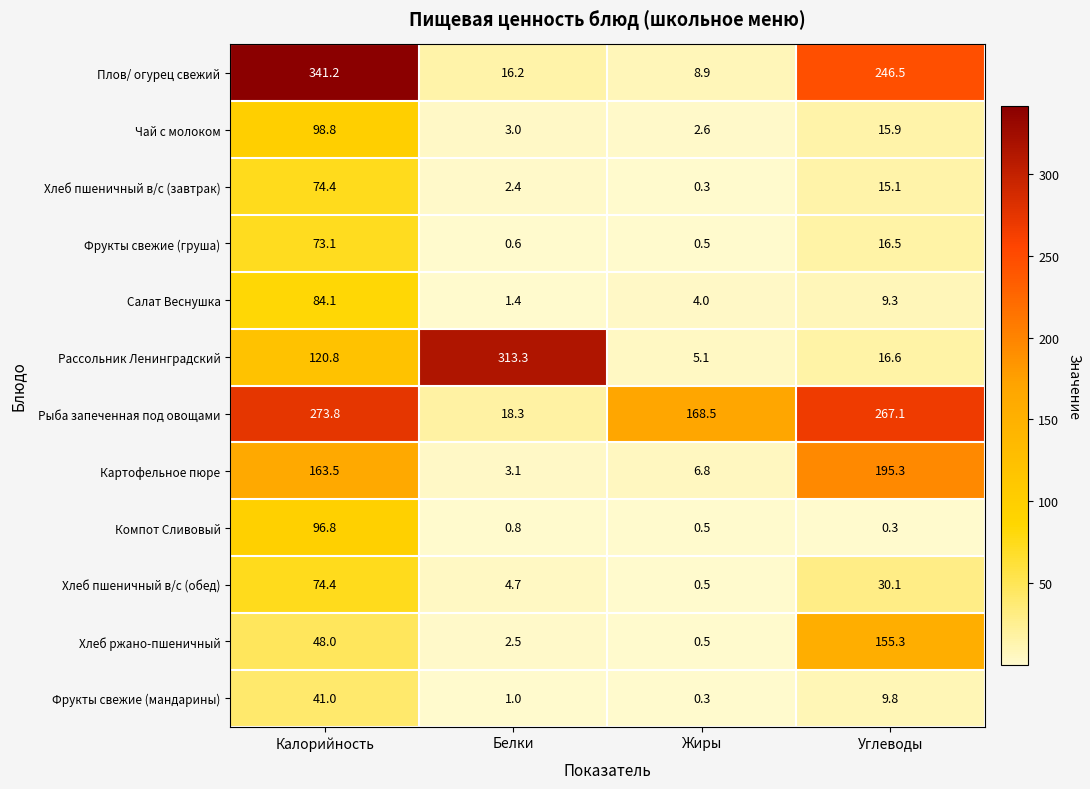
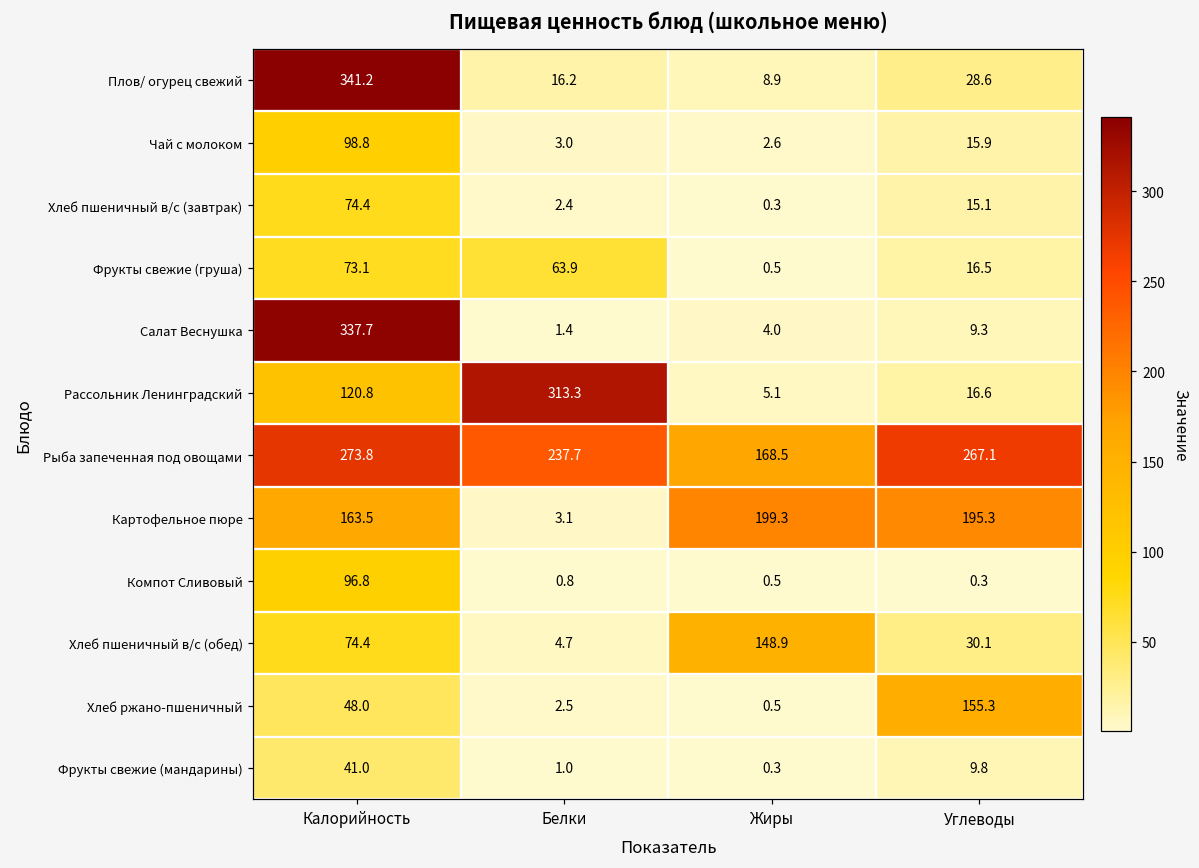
  {
    "Плов/ огурец свежий": {
      "Калорийность": 341.2,
      "Белки": 16.2,
      "Жиры": 8.9,
-     "Углеводы": 246.5
+     "Углеводы": 28.6
    },
    "Чай с молоком": {
      "Калорийность": 98.8,
      "Белки": 3.0,
      "Жиры": 2.6,
      "Углеводы": 15.9
    },
    "Хлеб пшеничный в/с (завтрак)": {
      "Калорийность": 74.4,
      "Белки": 2.4,
      "Жиры": 0.3,
      "Углеводы": 15.1
    },
    "Фрукты свежие (груша)": {
      "Калорийность": 73.1,
-     "Белки": 0.6,
+     "Белки": 63.9,
      "Жиры": 0.5,
      "Углеводы": 16.5
    },
    "Салат Веснушка": {
-     "Калорийность": 84.1,
+     "Калорийность": 337.7,
      "Белки": 1.4,
      "Жиры": 4.0,
      "Углеводы": 9.3
    },
    "Рассольник Ленинградский": {
      "Калорийность": 120.8,
      "Белки": 313.3,
      "Жиры": 5.1,
      "Углеводы": 16.6
    },
    "Рыба запеченная под овощами": {
      "Калорийность": 273.8,
-     "Белки": 18.3,
+     "Белки": 237.7,
      "Жиры": 168.5,
      "Углеводы": 267.1
    },
    "Картофельное пюре": {
      "Калорийность": 163.5,
      "Белки": 3.1,
-     "Жиры": 6.8,
+     "Жиры": 199.3,
      "Углеводы": 195.3
    },
    "Компот Сливовый": {
      "Калорийность": 96.8,
      "Белки": 0.8,
      "Жиры": 0.5,
      "Углеводы": 0.3
    },
    "Хлеб пшеничный в/с (обед)": {
      "Калорийность": 74.4,
      "Белки": 4.7,
-     "Жиры": 0.5,
+     "Жиры": 148.9,
      "Углеводы": 30.1
    },
    "Хлеб ржано-пшеничный": {
      "Калорийность": 48.0,
      "Белки": 2.5,
      "Жиры": 0.5,
      "Углеводы": 155.3
    },
    "Фрукты свежие (мандарины)": {
      "Калорийность": 41.0,
      "Белки": 1.0,
      "Жиры": 0.3,
      "Углеводы": 9.8
    }
  }
